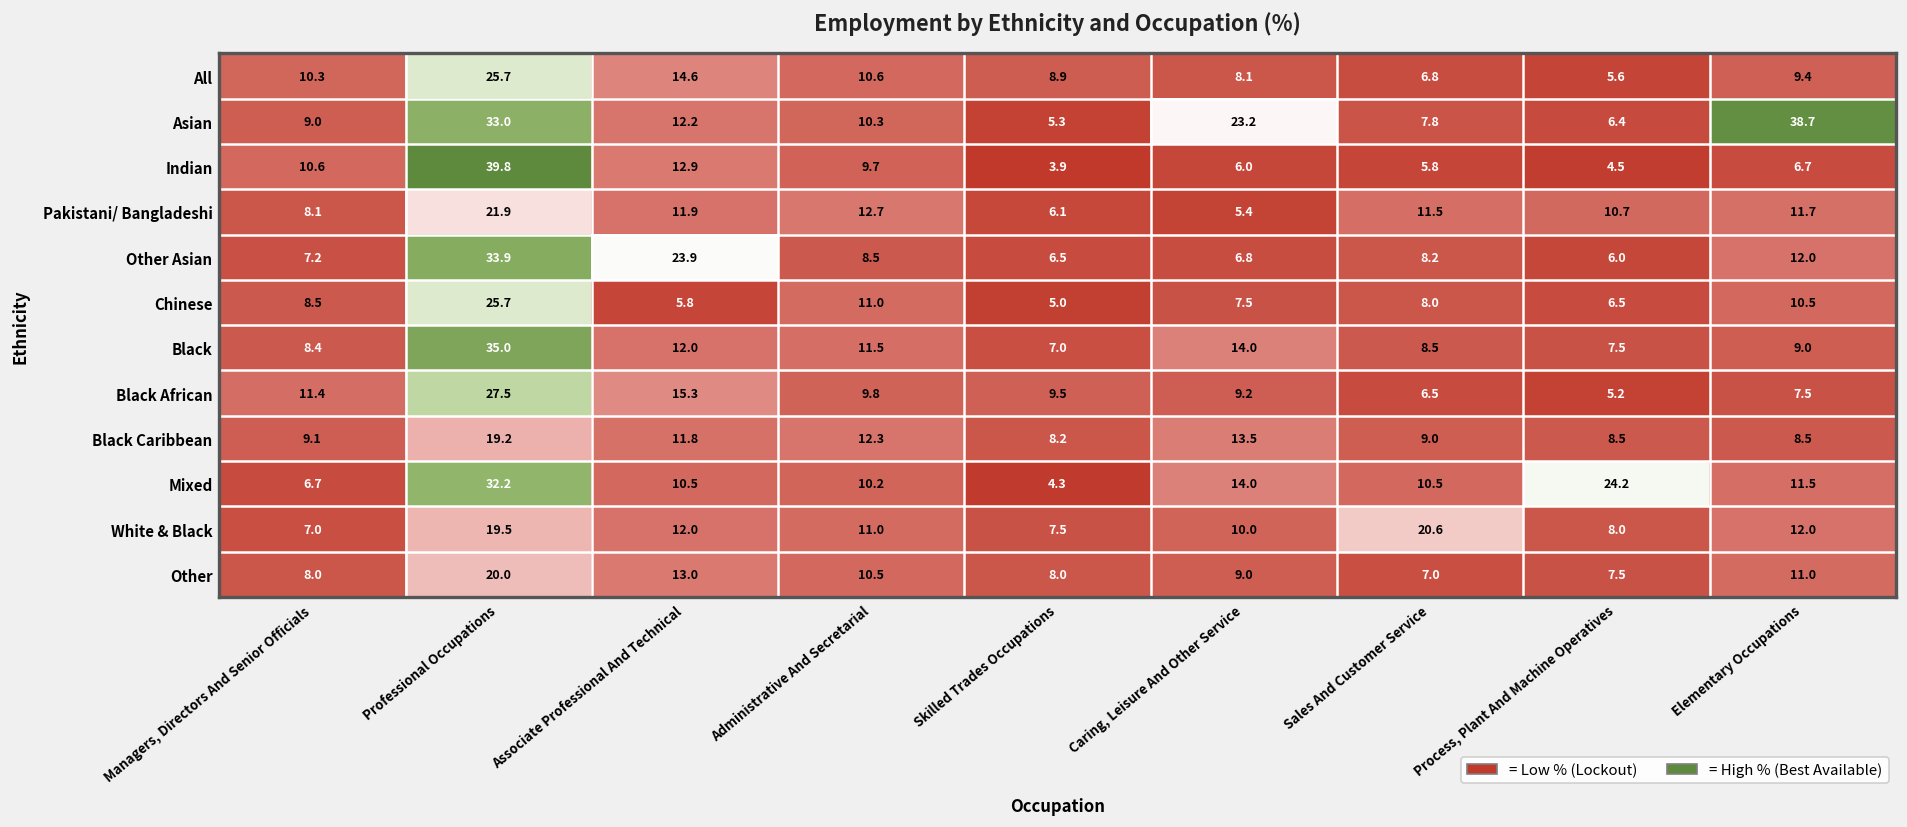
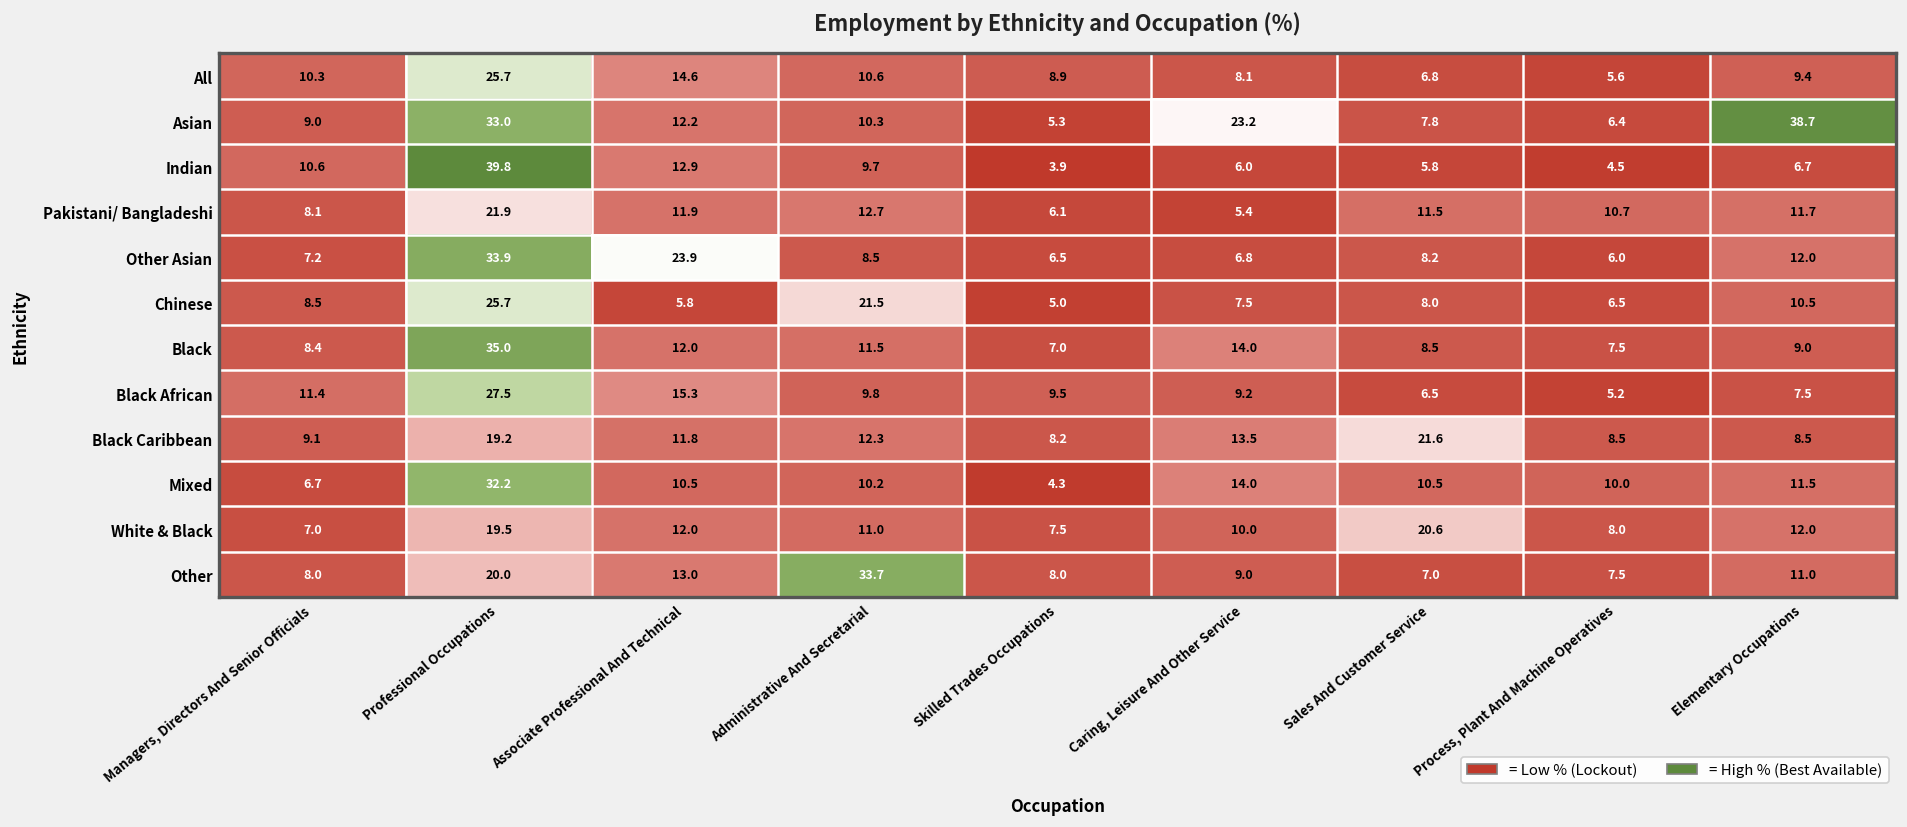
  {
    "All": {
      "Managers, Directors And Senior Officials": 10.3,
      "Professional Occupations": 25.7,
      "Associate Professional And Technical": 14.6,
      "Administrative And Secretarial": 10.6,
      "Skilled Trades Occupations": 8.9,
      "Caring, Leisure And Other Service": 8.1,
      "Sales And Customer Service": 6.8,
      "Process, Plant And Machine Operatives": 5.6,
      "Elementary Occupations": 9.4
    },
    "Asian": {
      "Managers, Directors And Senior Officials": 9.0,
      "Professional Occupations": 33.0,
      "Associate Professional And Technical": 12.2,
      "Administrative And Secretarial": 10.3,
      "Skilled Trades Occupations": 5.3,
      "Caring, Leisure And Other Service": 23.2,
      "Sales And Customer Service": 7.8,
      "Process, Plant And Machine Operatives": 6.4,
      "Elementary Occupations": 38.7
    },
    "Indian": {
      "Managers, Directors And Senior Officials": 10.6,
      "Professional Occupations": 39.8,
      "Associate Professional And Technical": 12.9,
      "Administrative And Secretarial": 9.7,
      "Skilled Trades Occupations": 3.9,
      "Caring, Leisure And Other Service": 6.0,
      "Sales And Customer Service": 5.8,
      "Process, Plant And Machine Operatives": 4.5,
      "Elementary Occupations": 6.7
    },
    "Pakistani/ Bangladeshi": {
      "Managers, Directors And Senior Officials": 8.1,
      "Professional Occupations": 21.9,
      "Associate Professional And Technical": 11.9,
      "Administrative And Secretarial": 12.7,
      "Skilled Trades Occupations": 6.1,
      "Caring, Leisure And Other Service": 5.4,
      "Sales And Customer Service": 11.5,
      "Process, Plant And Machine Operatives": 10.7,
      "Elementary Occupations": 11.7
    },
    "Other Asian": {
      "Managers, Directors And Senior Officials": 7.2,
      "Professional Occupations": 33.9,
      "Associate Professional And Technical": 23.9,
      "Administrative And Secretarial": 8.5,
      "Skilled Trades Occupations": 6.5,
      "Caring, Leisure And Other Service": 6.8,
      "Sales And Customer Service": 8.2,
      "Process, Plant And Machine Operatives": 6.0,
      "Elementary Occupations": 12.0
    },
    "Chinese": {
      "Managers, Directors And Senior Officials": 8.5,
      "Professional Occupations": 25.7,
      "Associate Professional And Technical": 5.8,
-     "Administrative And Secretarial": 11.0,
+     "Administrative And Secretarial": 21.5,
      "Skilled Trades Occupations": 5.0,
      "Caring, Leisure And Other Service": 7.5,
      "Sales And Customer Service": 8.0,
      "Process, Plant And Machine Operatives": 6.5,
      "Elementary Occupations": 10.5
    },
    "Black": {
      "Managers, Directors And Senior Officials": 8.4,
      "Professional Occupations": 35.0,
      "Associate Professional And Technical": 12.0,
      "Administrative And Secretarial": 11.5,
      "Skilled Trades Occupations": 7.0,
      "Caring, Leisure And Other Service": 14.0,
      "Sales And Customer Service": 8.5,
      "Process, Plant And Machine Operatives": 7.5,
      "Elementary Occupations": 9.0
    },
    "Black African": {
      "Managers, Directors And Senior Officials": 11.4,
      "Professional Occupations": 27.5,
      "Associate Professional And Technical": 15.3,
      "Administrative And Secretarial": 9.8,
      "Skilled Trades Occupations": 9.5,
      "Caring, Leisure And Other Service": 9.2,
      "Sales And Customer Service": 6.5,
      "Process, Plant And Machine Operatives": 5.2,
      "Elementary Occupations": 7.5
    },
    "Black Caribbean": {
      "Managers, Directors And Senior Officials": 9.1,
      "Professional Occupations": 19.2,
      "Associate Professional And Technical": 11.8,
      "Administrative And Secretarial": 12.3,
      "Skilled Trades Occupations": 8.2,
      "Caring, Leisure And Other Service": 13.5,
-     "Sales And Customer Service": 9.0,
+     "Sales And Customer Service": 21.6,
      "Process, Plant And Machine Operatives": 8.5,
      "Elementary Occupations": 8.5
    },
    "Mixed": {
      "Managers, Directors And Senior Officials": 6.7,
      "Professional Occupations": 32.2,
      "Associate Professional And Technical": 10.5,
      "Administrative And Secretarial": 10.2,
      "Skilled Trades Occupations": 4.3,
      "Caring, Leisure And Other Service": 14.0,
      "Sales And Customer Service": 10.5,
-     "Process, Plant And Machine Operatives": 24.2,
+     "Process, Plant And Machine Operatives": 10.0,
      "Elementary Occupations": 11.5
    },
    "White & Black": {
      "Managers, Directors And Senior Officials": 7.0,
      "Professional Occupations": 19.5,
      "Associate Professional And Technical": 12.0,
      "Administrative And Secretarial": 11.0,
      "Skilled Trades Occupations": 7.5,
      "Caring, Leisure And Other Service": 10.0,
      "Sales And Customer Service": 20.6,
      "Process, Plant And Machine Operatives": 8.0,
      "Elementary Occupations": 12.0
    },
    "Other": {
      "Managers, Directors And Senior Officials": 8.0,
      "Professional Occupations": 20.0,
      "Associate Professional And Technical": 13.0,
-     "Administrative And Secretarial": 10.5,
+     "Administrative And Secretarial": 33.7,
      "Skilled Trades Occupations": 8.0,
      "Caring, Leisure And Other Service": 9.0,
      "Sales And Customer Service": 7.0,
      "Process, Plant And Machine Operatives": 7.5,
      "Elementary Occupations": 11.0
    }
  }
